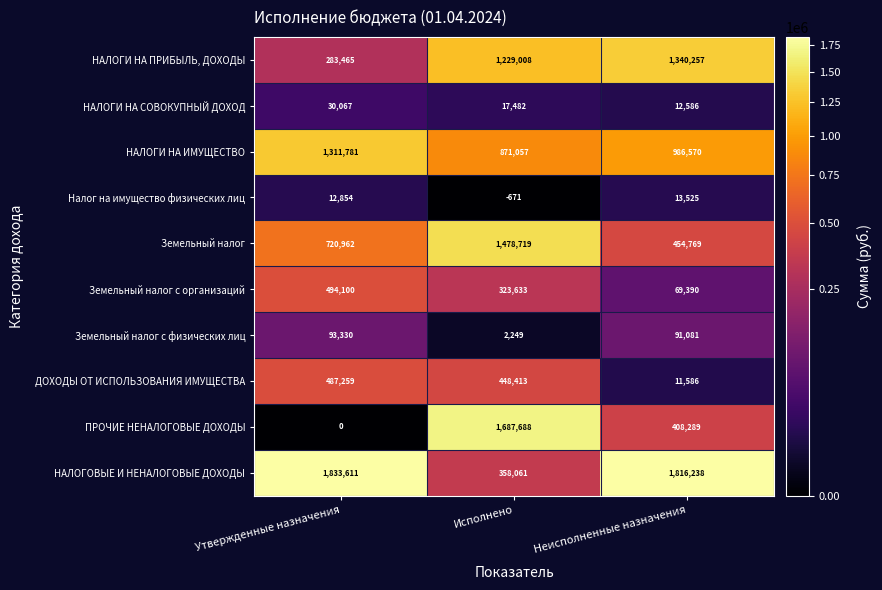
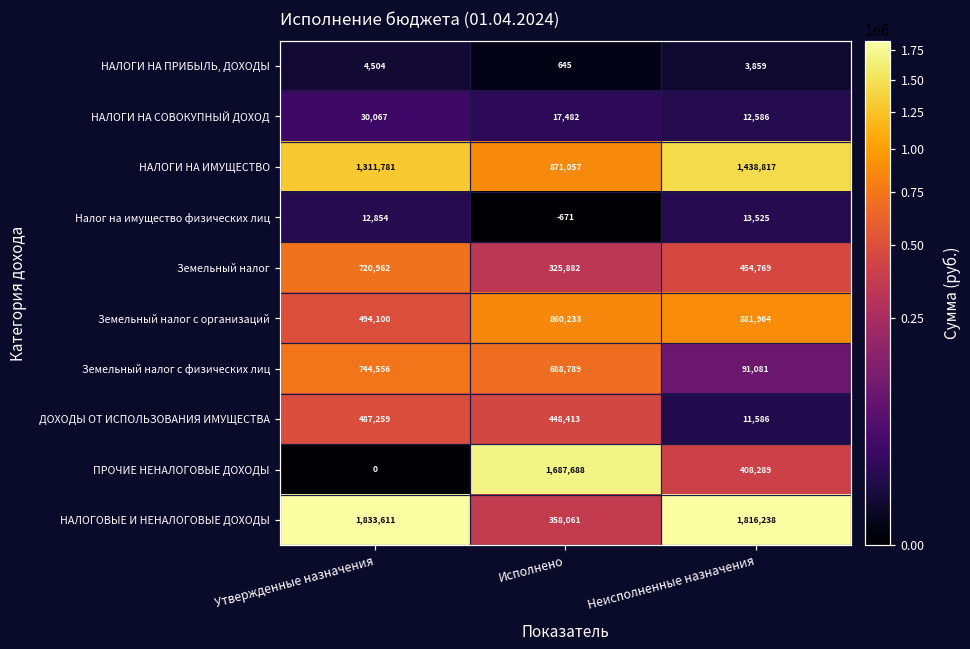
  {
    "НАЛОГИ НА ПРИБЫЛЬ, ДОХОДЫ": {
-     "Утвержденные назначения": "283,465",
-     "Исполнено": "1,229,008",
-     "Неисполненные назначения": "1,340,257"
+     "Утвержденные назначения": "4,504",
+     "Исполнено": "645",
+     "Неисполненные назначения": "3,859"
    },
    "НАЛОГИ НА СОВОКУПНЫЙ ДОХОД": {
      "Утвержденные назначения": "30,067",
      "Исполнено": "17,482",
      "Неисполненные назначения": "12,586"
    },
    "НАЛОГИ НА ИМУЩЕСТВО": {
      "Утвержденные назначения": "1,311,781",
      "Исполнено": "871,057",
-     "Неисполненные назначения": "986,570"
+     "Неисполненные назначения": "1,438,817"
    },
    "Налог на имущество физических лиц": {
      "Утвержденные назначения": "12,854",
      "Исполнено": "-671",
      "Неисполненные назначения": "13,525"
    },
    "Земельный налог": {
      "Утвержденные назначения": "720,962",
-     "Исполнено": "1,478,719",
+     "Исполнено": "325,882",
      "Неисполненные назначения": "454,769"
    },
    "Земельный налог с организаций": {
      "Утвержденные назначения": "494,100",
-     "Исполнено": "323,633",
-     "Неисполненные назначения": "69,390"
+     "Исполнено": "860,233",
+     "Неисполненные назначения": "881,964"
    },
    "Земельный налог с физических лиц": {
-     "Утвержденные назначения": "93,330",
-     "Исполнено": "2,249",
+     "Утвержденные назначения": "744,556",
+     "Исполнено": "688,789",
      "Неисполненные назначения": "91,081"
    },
    "ДОХОДЫ ОТ ИСПОЛЬЗОВАНИЯ ИМУЩЕСТВА": {
      "Утвержденные назначения": "487,259",
      "Исполнено": "448,413",
      "Неисполненные назначения": "11,586"
    },
    "ПРОЧИЕ НЕНАЛОГОВЫЕ ДОХОДЫ": {
      "Утвержденные назначения": "0",
      "Исполнено": "1,687,688",
      "Неисполненные назначения": "408,289"
    },
    "НАЛОГОВЫЕ И НЕНАЛОГОВЫЕ ДОХОДЫ": {
      "Утвержденные назначения": "1,833,611",
      "Исполнено": "358,061",
      "Неисполненные назначения": "1,816,238"
    }
  }
